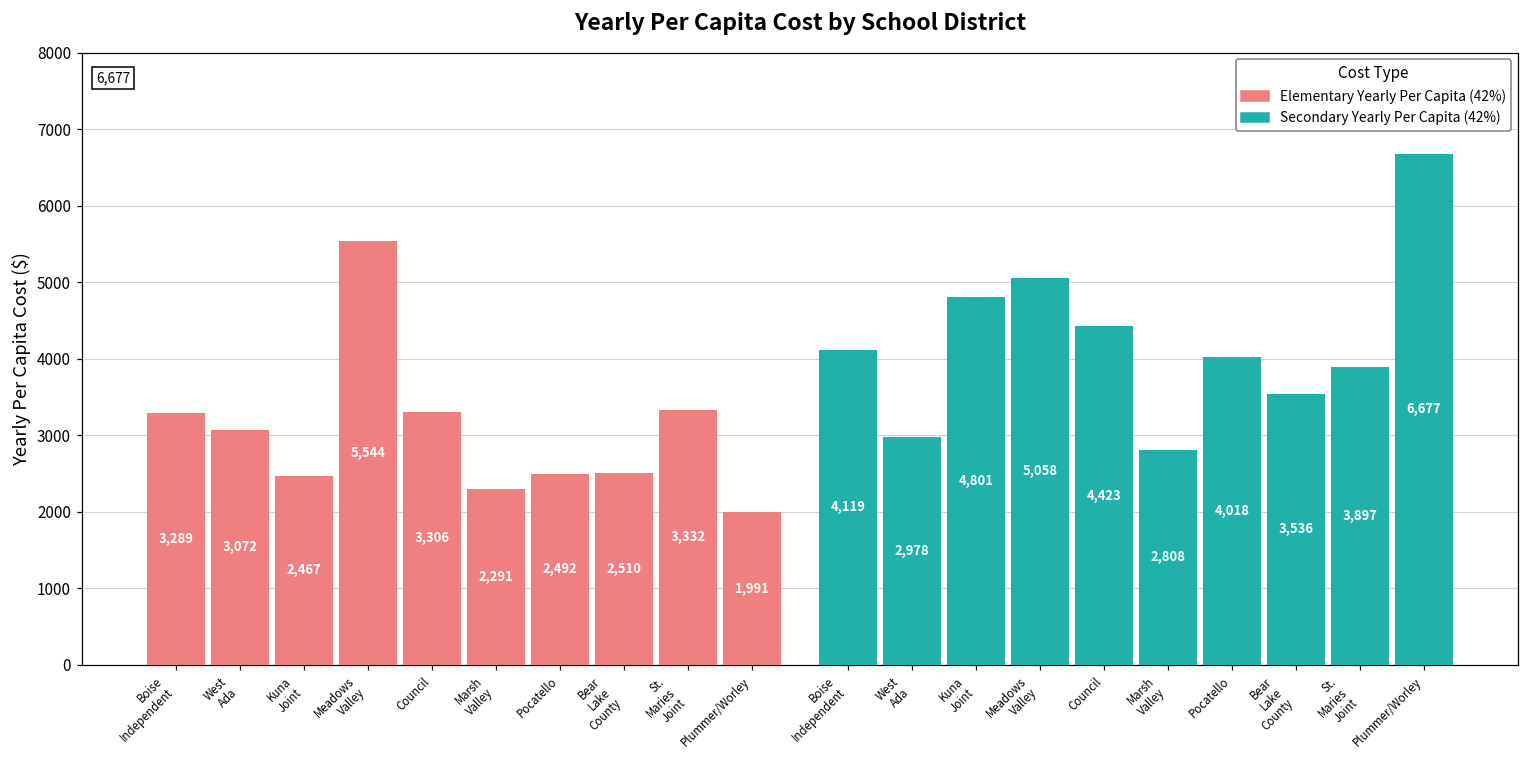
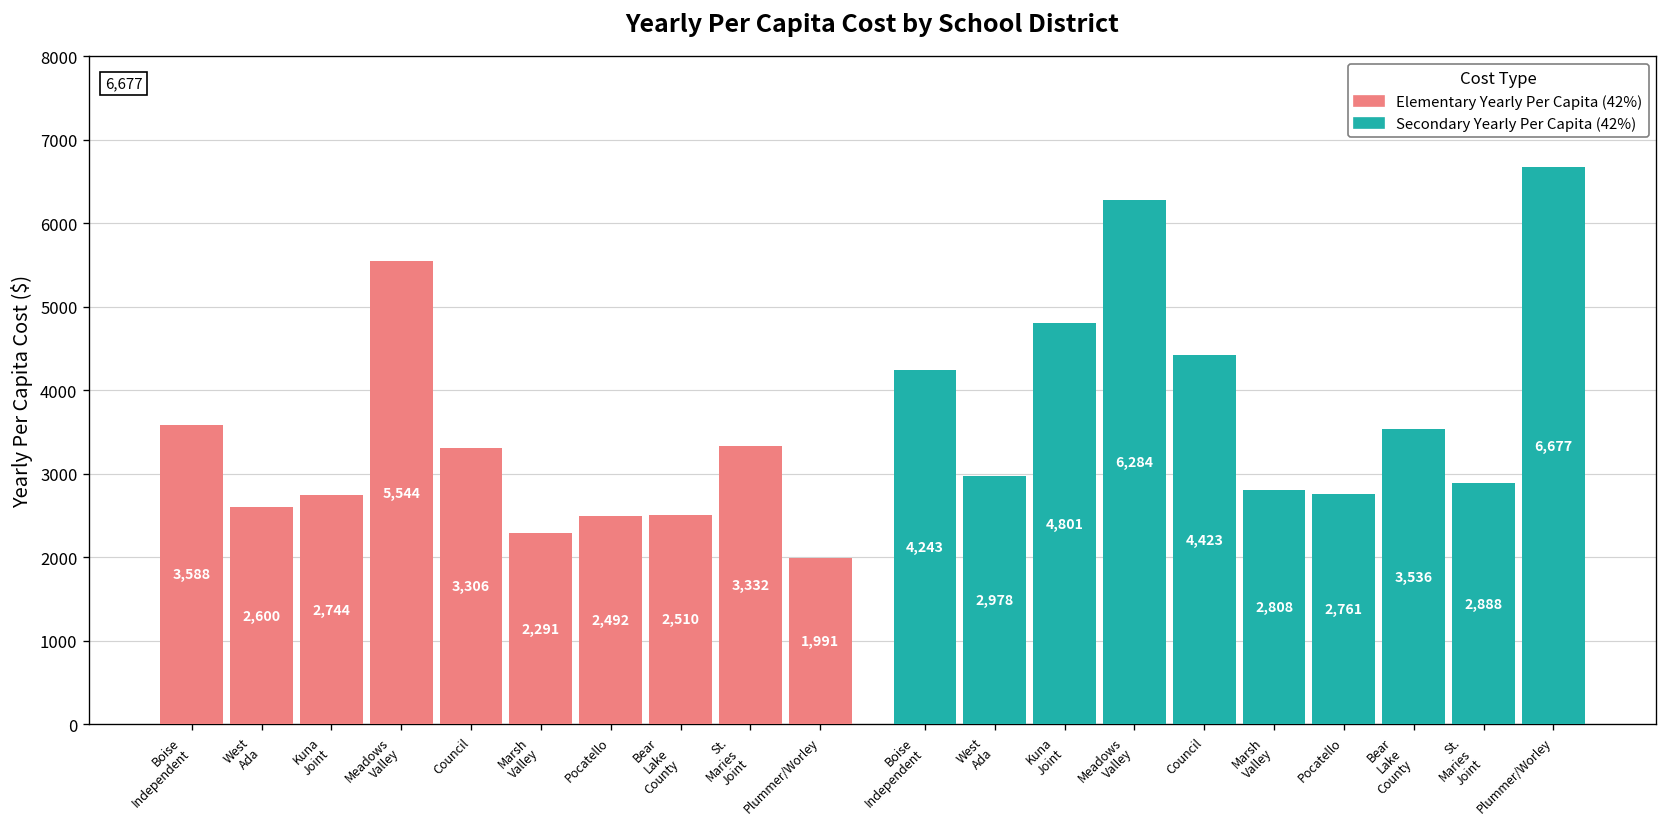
  {
    "Elementary Yearly Per Capita (42%)": {
-     "Boise Independent": "3,289",
-     "West Ada": "3,072",
-     "Kuna Joint": "2,467",
+     "Boise Independent": "3,588",
+     "West Ada": "2,600",
+     "Kuna Joint": "2,744",
      "Meadows Valley": "5,544",
      "Council": "3,306",
      "Marsh Valley": "2,291",
      "Pocatello": "2,492",
      "Bear Lake County": "2,510",
      "St. Maries Joint": "3,332",
      "Plummer/Worley": "1,991"
    },
    "Secondary Yearly Per Capita (42%)": {
-     "Boise Independent": "4,119",
+     "Boise Independent": "4,243",
      "West Ada": "2,978",
      "Kuna Joint": "4,801",
-     "Meadows Valley": "5,058",
+     "Meadows Valley": "6,284",
      "Council": "4,423",
      "Marsh Valley": "2,808",
-     "Pocatello": "4,018",
+     "Pocatello": "2,761",
      "Bear Lake County": "3,536",
-     "St. Maries Joint": "3,897",
+     "St. Maries Joint": "2,888",
      "Plummer/Worley": "6,677"
    }
  }
